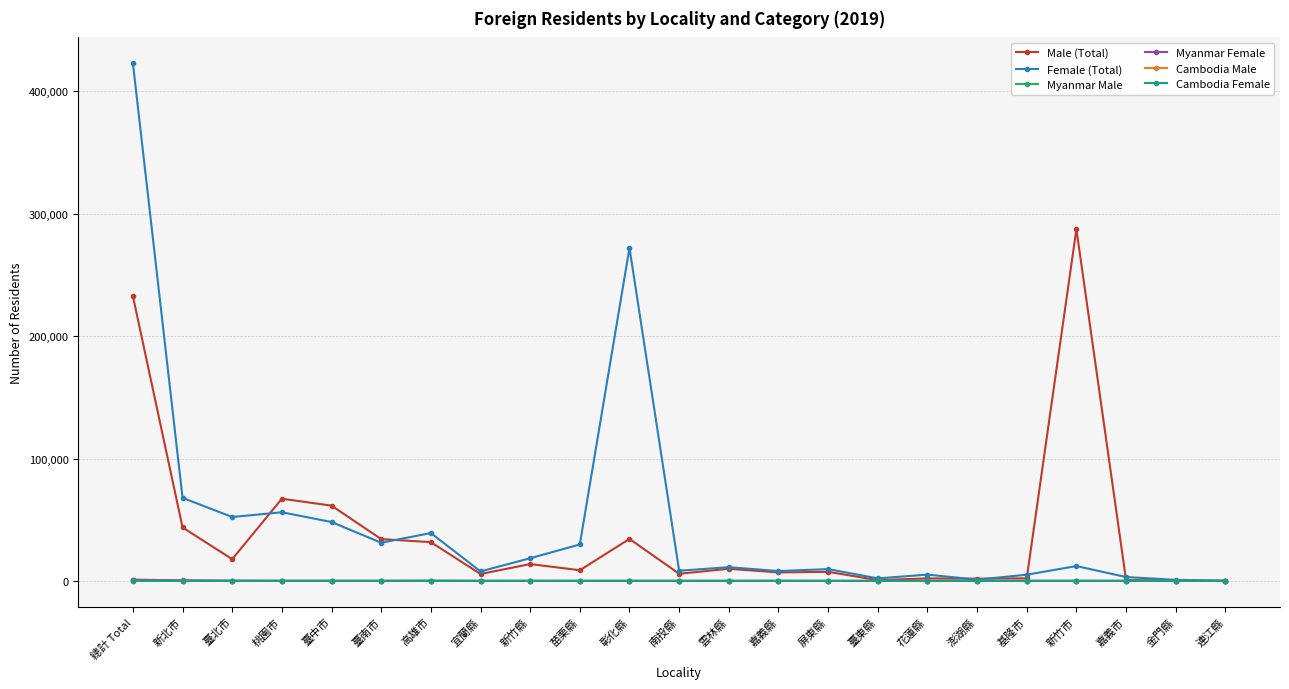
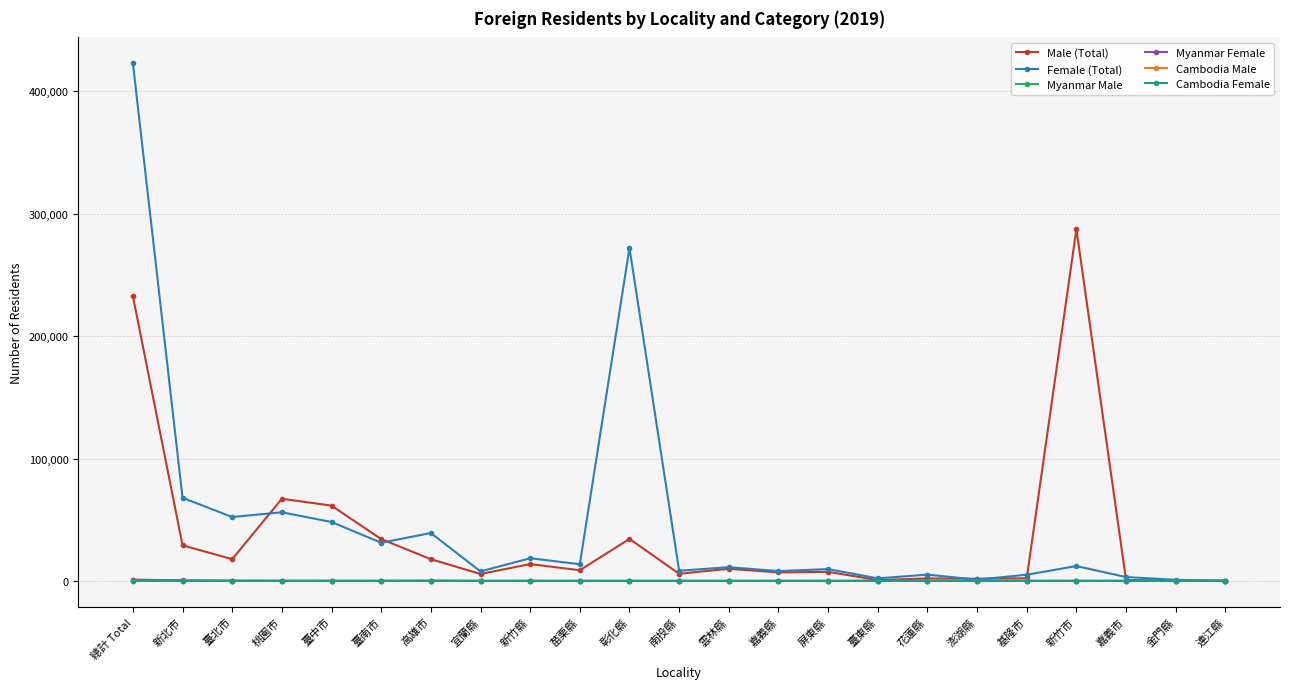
  {
    "Male (Total)": {
      "總計 Total": "233,000",
-     "新北巿": "44,000",
+     "新北巿": "29,000",
      "臺北市": "18,000",
      "桃園巿": "67,000",
      "臺中市": "62,000",
      "臺南市": "34,000",
-     "高雄市": "32,000",
+     "高雄市": "18,000",
      "宜蘭縣": "6,000",
      "新竹縣": "14,000",
      "苗栗縣": "9,000",
      "彰化縣": "34,000",
      "南投縣": "6,000",
      "屏東縣": "7,000",
      "基隆市": "2,000",
      "新竹市": "287,000"
    },
    "Female (Total)": {
      "總計 Total": "423,000",
      "新北巿": "68,000",
      "臺北市": "52,000",
      "桃園巿": "56,000",
      "臺中市": "48,000",
      "臺南市": "31,000",
      "高雄市": "39,000",
      "宜蘭縣": "8,000",
      "新竹縣": "19,000",
-     "苗栗縣": "30,000",
+     "苗栗縣": "14,000",
      "彰化縣": "272,000",
      "南投縣": "8,000",
      "屏東縣": "10,000",
      "花蓮縣": "5,000",
      "基隆市": "5,000",
      "新竹市": "12,000",
      "嘉義市": "3,000"
    }
  }
